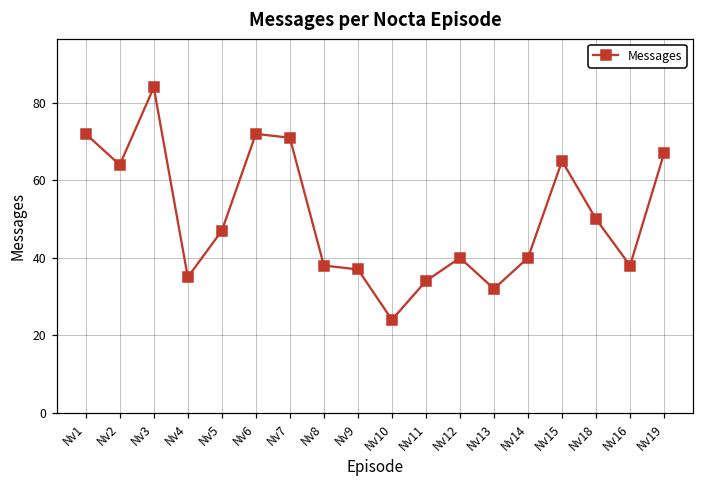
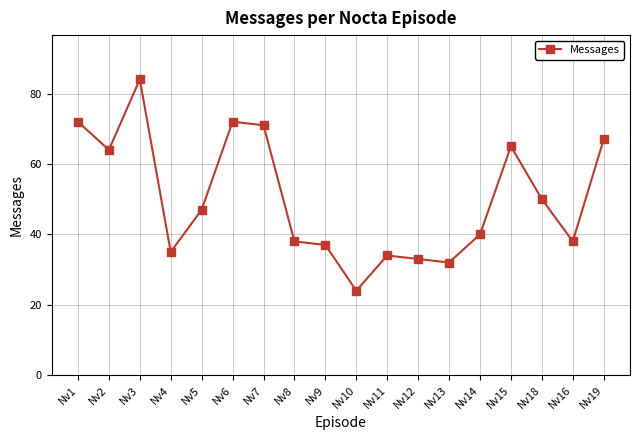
  {
    "Nv1": 72,
    "Nv2": 64,
    "Nv3": 84,
    "Nv4": 35,
    "Nv5": 47,
    "Nv6": 72,
    "Nv7": 71,
    "Nv8": 38,
    "Nv9": 37,
    "Nv10": 24,
    "Nv11": 34,
-   "Nv12": 40,
+   "Nv12": 33,
    "Nv13": 32,
    "Nv14": 40,
    "Nv15": 65,
    "Nv18": 50,
    "Nv16": 38,
    "Nv19": 67
  }
